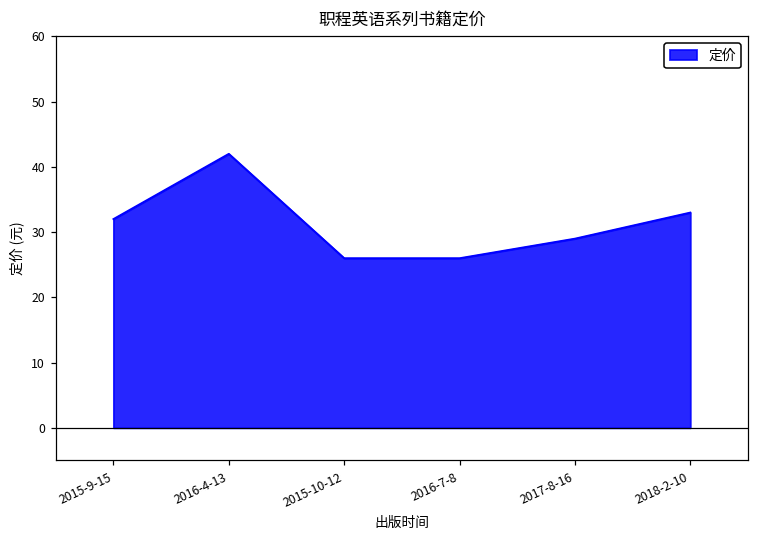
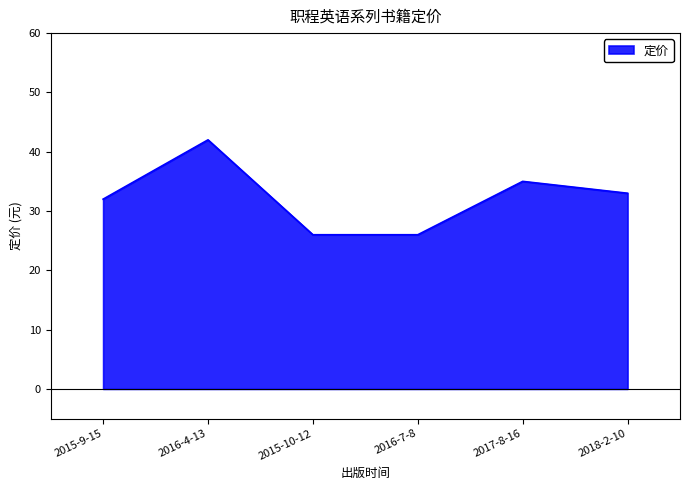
  {
    "2015-9-15": 32,
    "2016-4-13": 42,
    "2015-10-12": 26,
    "2016-7-8": 26,
-   "2017-8-16": 29,
+   "2017-8-16": 35,
    "2018-2-10": 33
  }
